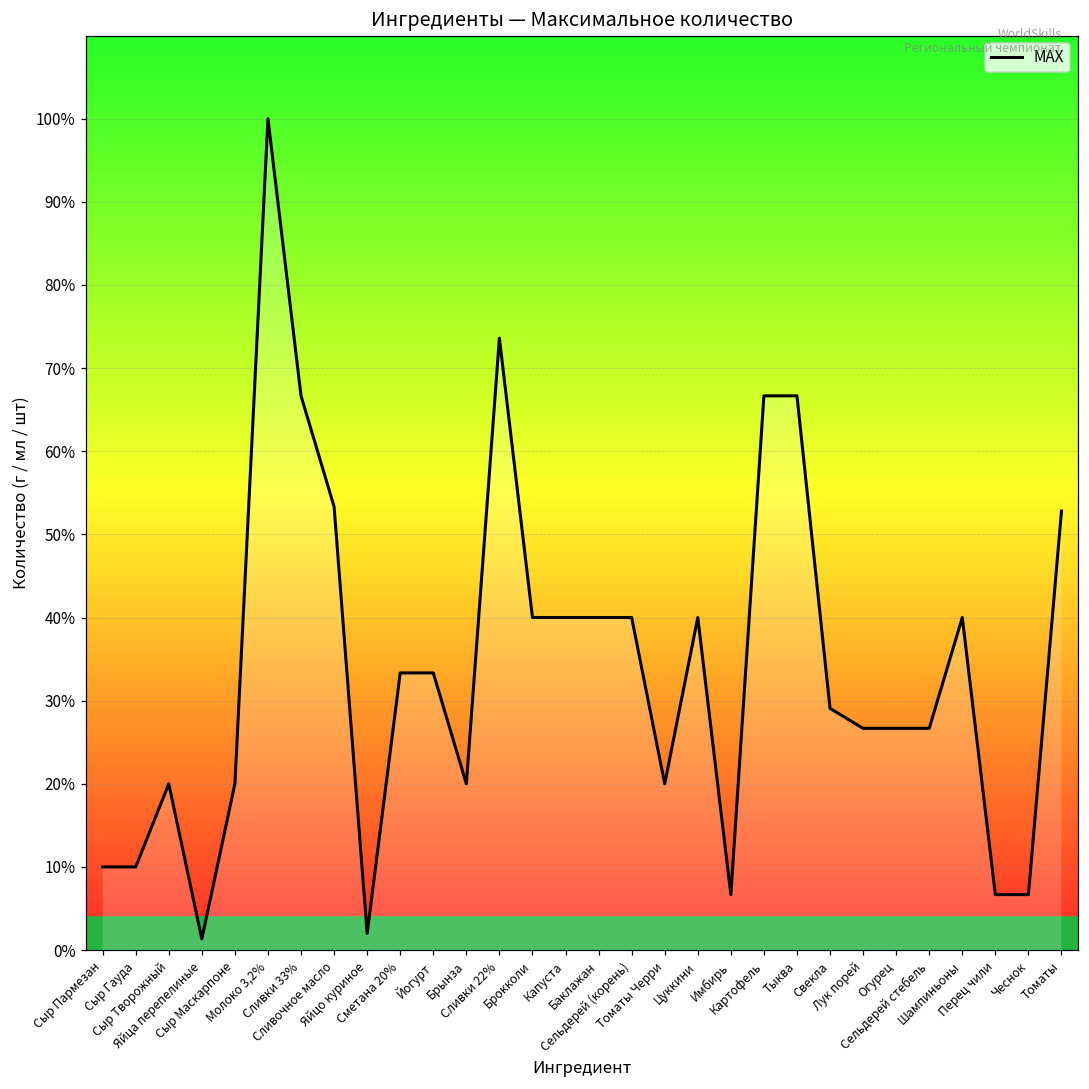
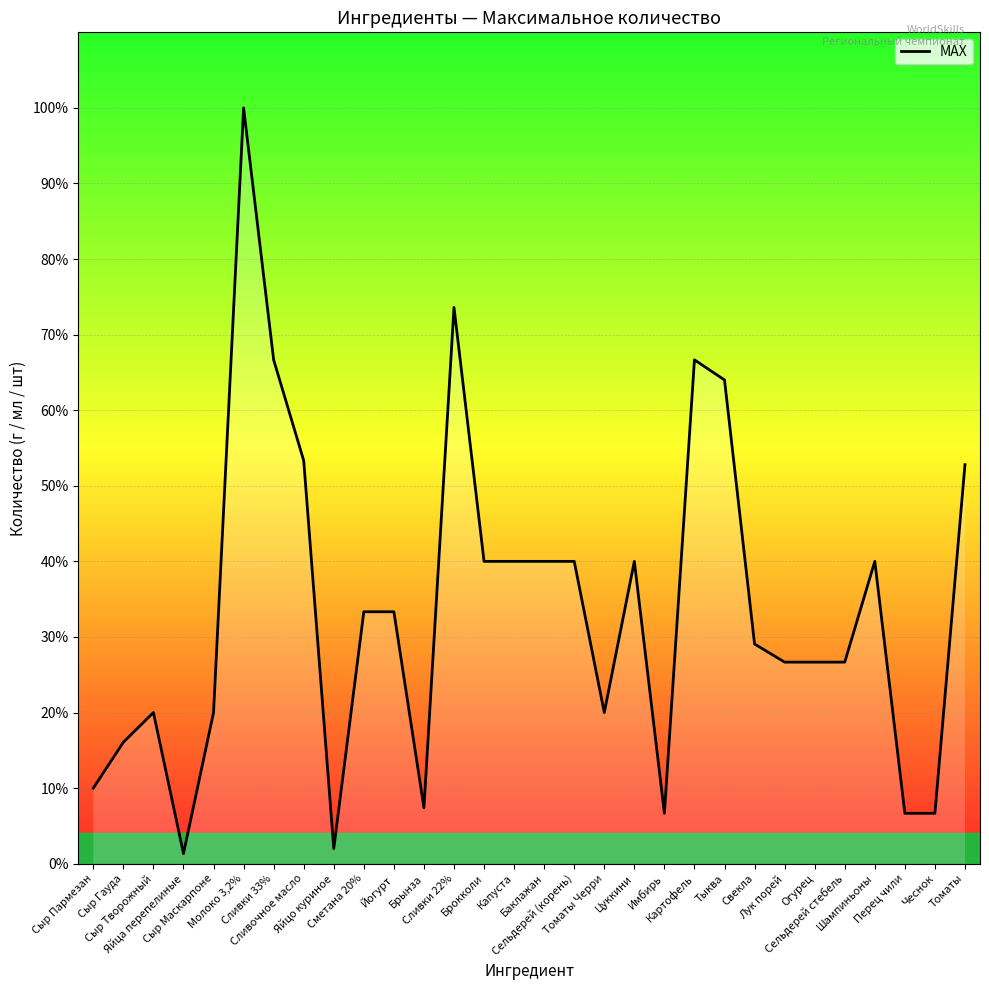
  {
    "MAX": {
      "Сыр Пармезан": "10%",
-     "Сыр Гауда": "10%",
+     "Сыр Гауда": "16%",
      "Сыр Творожный": "20%",
      "Яйца перепелиные": "1%",
      "Сыр Маскарпоне": "20%",
      "Молоко 3,2%": "100%",
      "Сливки 33%": "67%",
      "Сливочное масло": "53%",
      "Яйцо куриное": "2%",
      "Сметана 20%": "33%",
      "Йогурт": "33%",
-     "Брынза": "20%",
+     "Брынза": "7%",
      "Сливки 22%": "74%",
      "Брокколи": "40%",
      "Капуста": "40%",
      "Баклажан": "40%",
      "Сельдерей (корень)": "40%",
      "Томаты Черри": "20%",
      "Цуккини": "40%",
      "Имбирь": "7%",
      "Картофель": "67%",
-     "Тыква": "67%",
+     "Тыква": "64%",
      "Свекла": "29%",
      "Лук порей": "27%",
      "Огурец": "27%",
      "Сельдерей стебель": "27%",
      "Шампиньоны": "40%",
      "Перец чили": "7%",
      "Чеснок": "7%",
      "Томаты": "53%"
    }
  }
